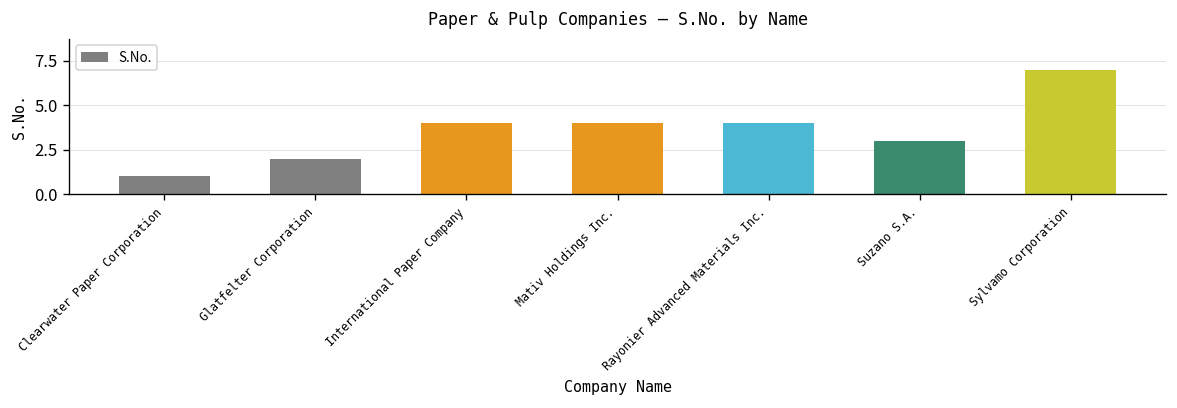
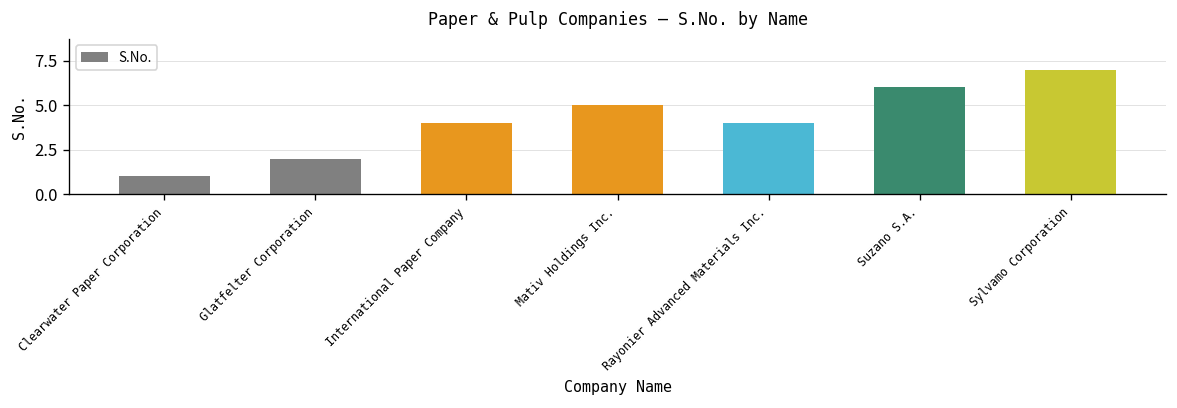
  {
    "Clearwater Paper Corporation": 1,
    "Glatfelter Corporation": 2,
    "International Paper Company": 4,
-   "Mativ Holdings Inc.": 4,
+   "Mativ Holdings Inc.": 5,
    "Rayonier Advanced Materials Inc.": 4,
-   "Suzano S.A.": 3,
+   "Suzano S.A.": 6,
    "Sylvamo Corporation": 7
  }
